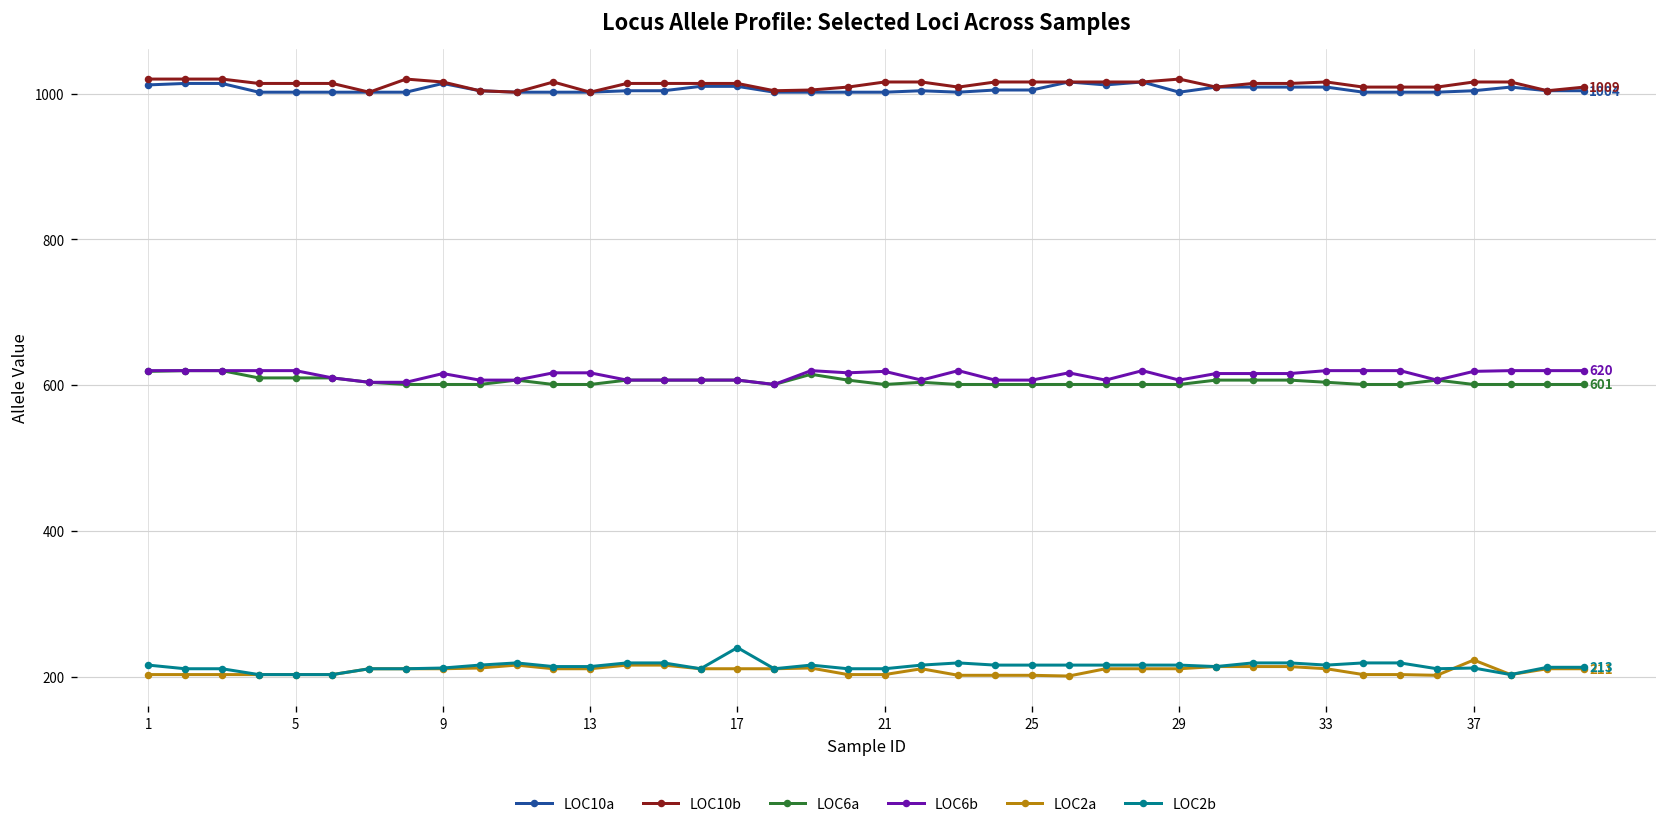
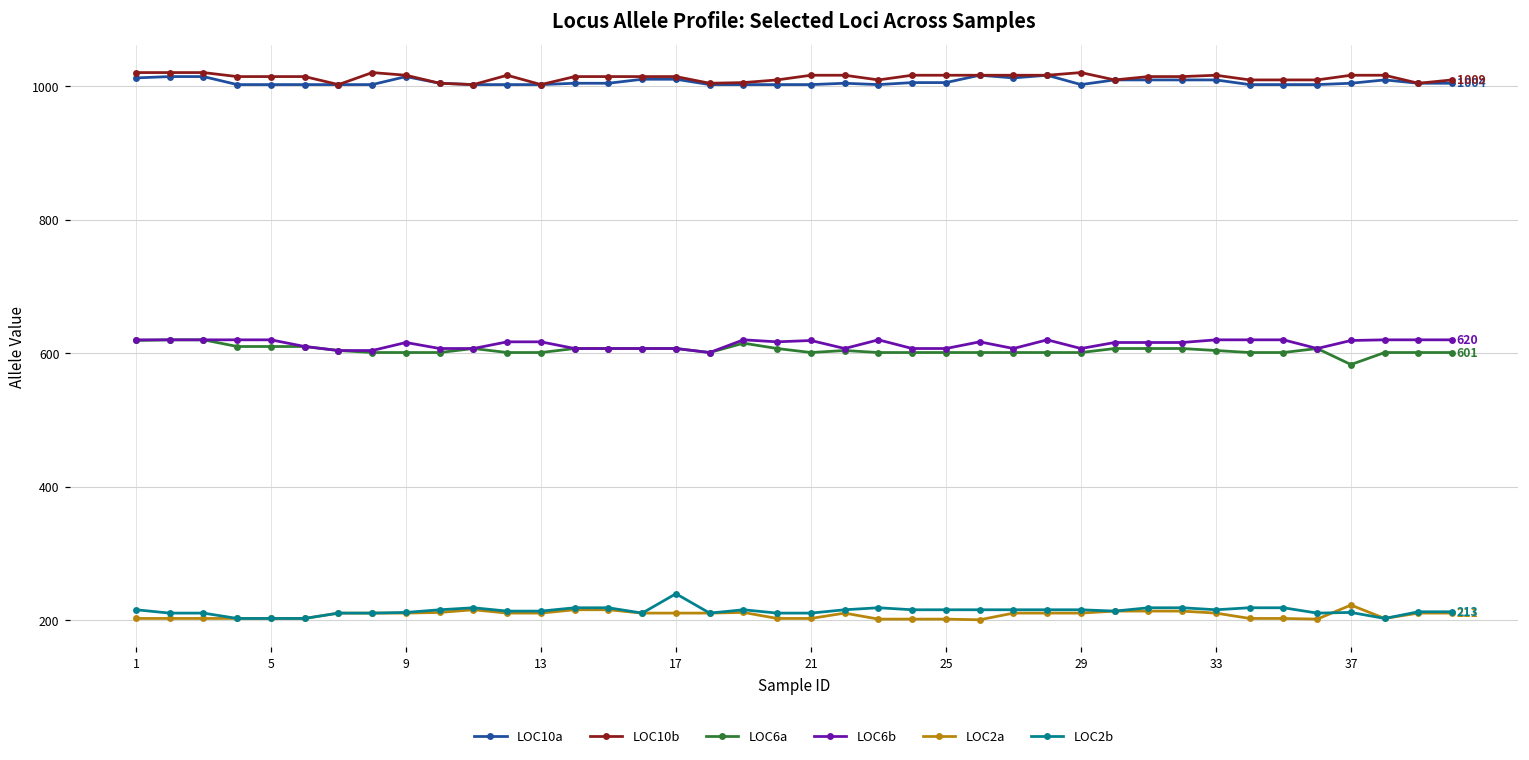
  {
    "LOC10a": {
      "1": 1010,
      "5": 1000,
      "21": 1000,
      "25": 1010,
      "29": 1000,
      "33": 1010,
      "37": 1000
    },
    "LOC10b": {
      "1": 1020,
      "5": 1010,
      "21": 1020,
      "25": 1020,
      "29": 1020,
      "33": 1020,
      "37": 1020
    },
    "LOC6a": {
      "5": 610,
      "9": 600,
      "13": 600,
      "21": 600,
      "25": 600,
      "29": 600,
      "33": 600,
-     "37": 600
+     "37": 580
    },
    "LOC6b": {
      "5": 620,
      "9": 620,
      "13": 620,
      "21": 620,
      "25": 610,
      "29": 610,
      "33": 620,
      "37": 620
    },
    "LOC2a": {
      "1": 200,
      "17": 210,
      "21": 200,
      "25": 200,
      "29": 210,
      "33": 210,
      "37": 220
    },
    "LOC2b": {
      "1": 220,
      "17": 240,
      "21": 210,
      "25": 220,
      "29": 220,
      "33": 220,
      "37": 210
    }
  }
